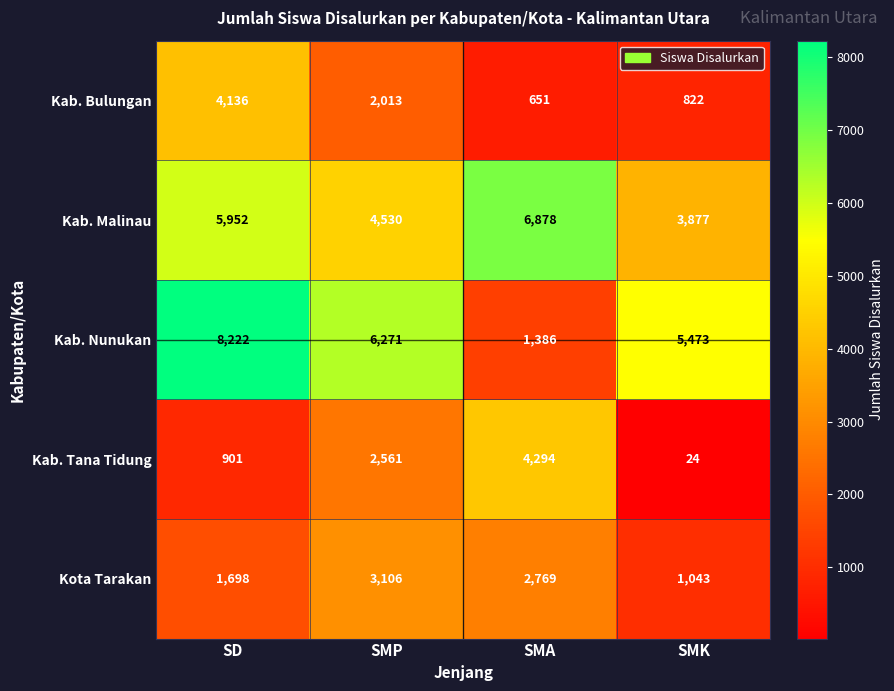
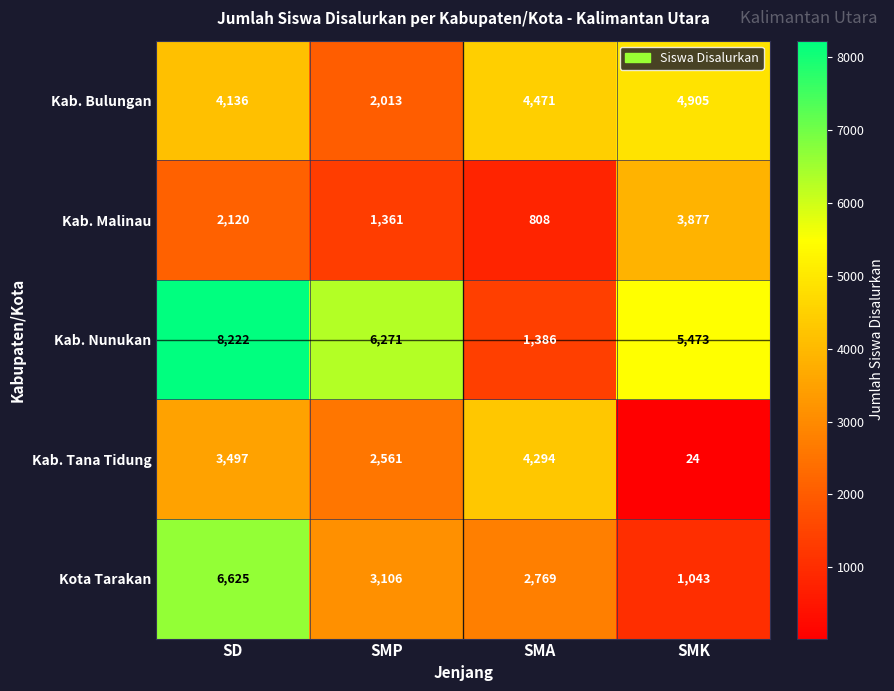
  {
    "Kab. Bulungan": {
      "SD": "4,136",
      "SMP": "2,013",
-     "SMA": "651",
-     "SMK": "822"
+     "SMA": "4,471",
+     "SMK": "4,905"
    },
    "Kab. Malinau": {
-     "SD": "5,952",
-     "SMP": "4,530",
-     "SMA": "6,878",
+     "SD": "2,120",
+     "SMP": "1,361",
+     "SMA": "808",
      "SMK": "3,877"
    },
    "Kab. Nunukan": {
      "SD": "8,222",
      "SMP": "6,271",
      "SMA": "1,386",
      "SMK": "5,473"
    },
    "Kab. Tana Tidung": {
-     "SD": "901",
+     "SD": "3,497",
      "SMP": "2,561",
      "SMA": "4,294",
      "SMK": "24"
    },
    "Kota Tarakan": {
-     "SD": "1,698",
+     "SD": "6,625",
      "SMP": "3,106",
      "SMA": "2,769",
      "SMK": "1,043"
    }
  }
